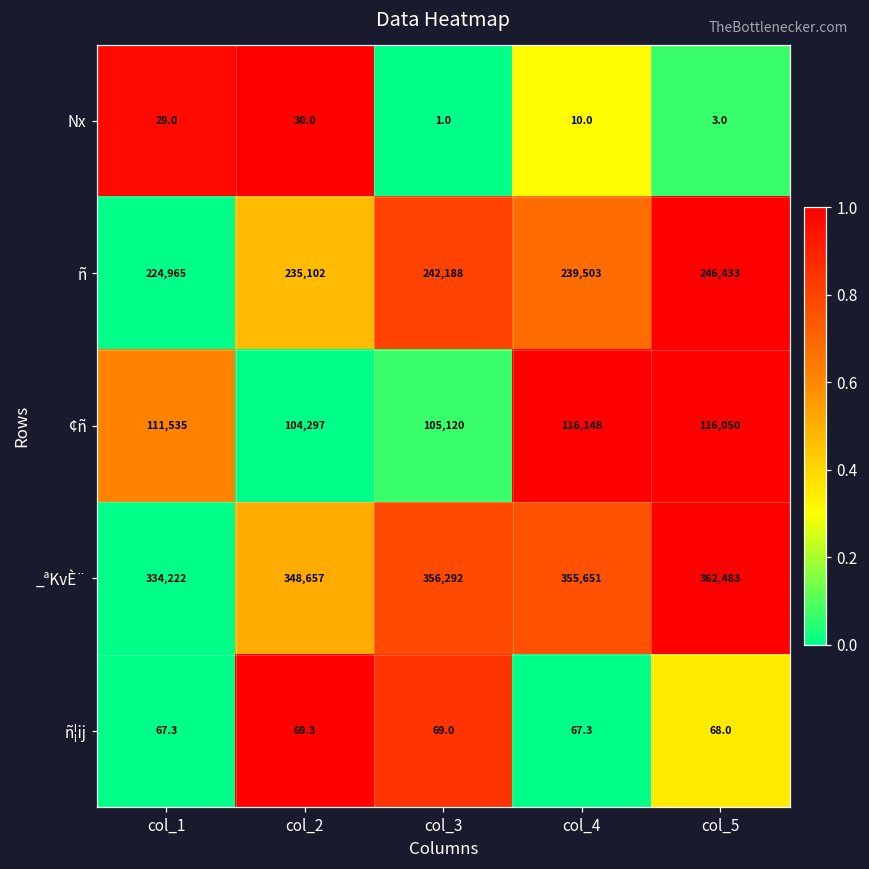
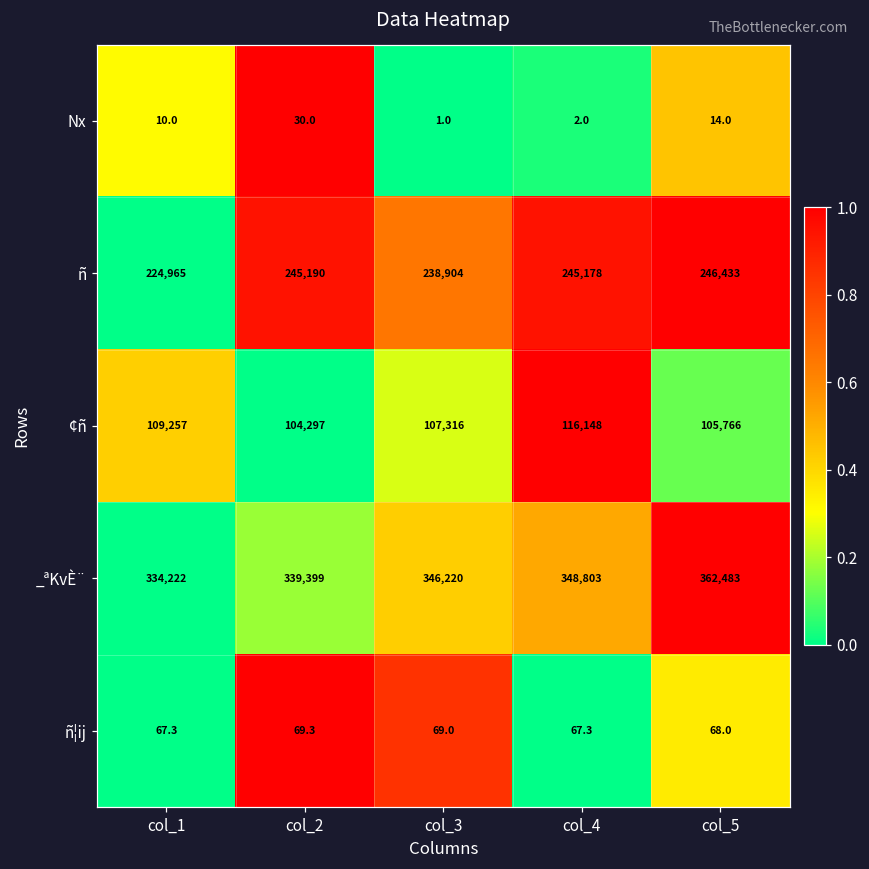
  {
    "Nx": {
-     "col_1": "29.0",
+     "col_1": "10.0",
      "col_2": "30.0",
      "col_3": "1.0",
-     "col_4": "10.0",
-     "col_5": "3.0"
+     "col_4": "2.0",
+     "col_5": "14.0"
    },
    "ñ": {
      "col_1": "224,965",
-     "col_2": "235,102",
-     "col_3": "242,188",
-     "col_4": "239,503",
+     "col_2": "245,190",
+     "col_3": "238,904",
+     "col_4": "245,178",
      "col_5": "246,433"
    },
    "¢ñ": {
-     "col_1": "111,535",
+     "col_1": "109,257",
      "col_2": "104,297",
-     "col_3": "105,120",
+     "col_3": "107,316",
      "col_4": "116,148",
-     "col_5": "116,050"
+     "col_5": "105,766"
    },
    "_ªKvÈ¨": {
      "col_1": "334,222",
-     "col_2": "348,657",
-     "col_3": "356,292",
-     "col_4": "355,651",
+     "col_2": "339,399",
+     "col_3": "346,220",
+     "col_4": "348,803",
      "col_5": "362,483"
    },
    "ñ¦ij": {
      "col_1": "67.3",
      "col_2": "69.3",
      "col_3": "69.0",
      "col_4": "67.3",
      "col_5": "68.0"
    }
  }
